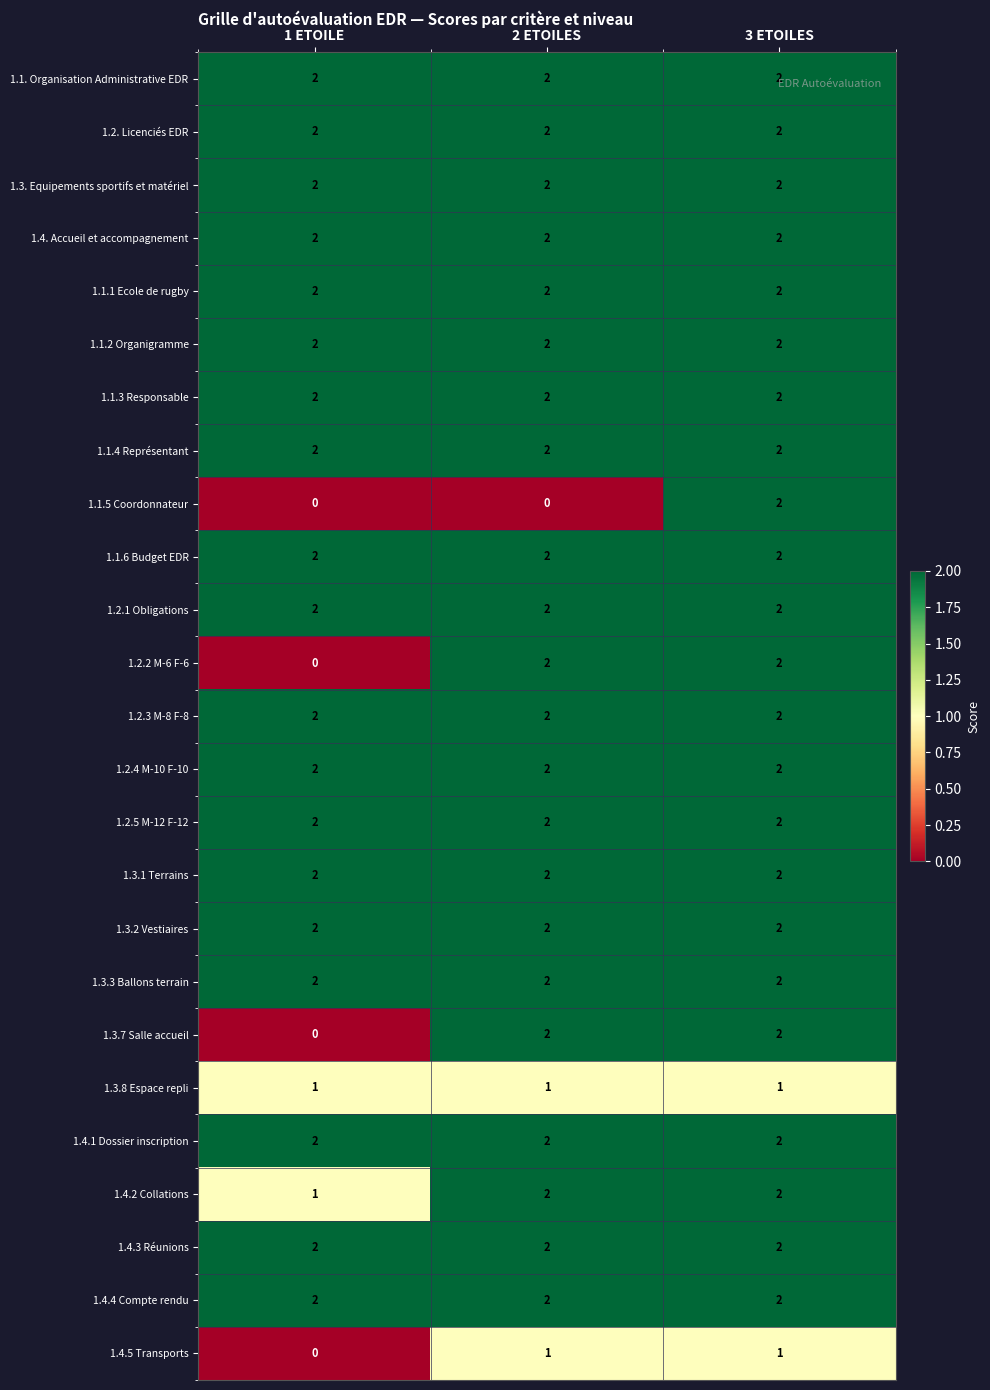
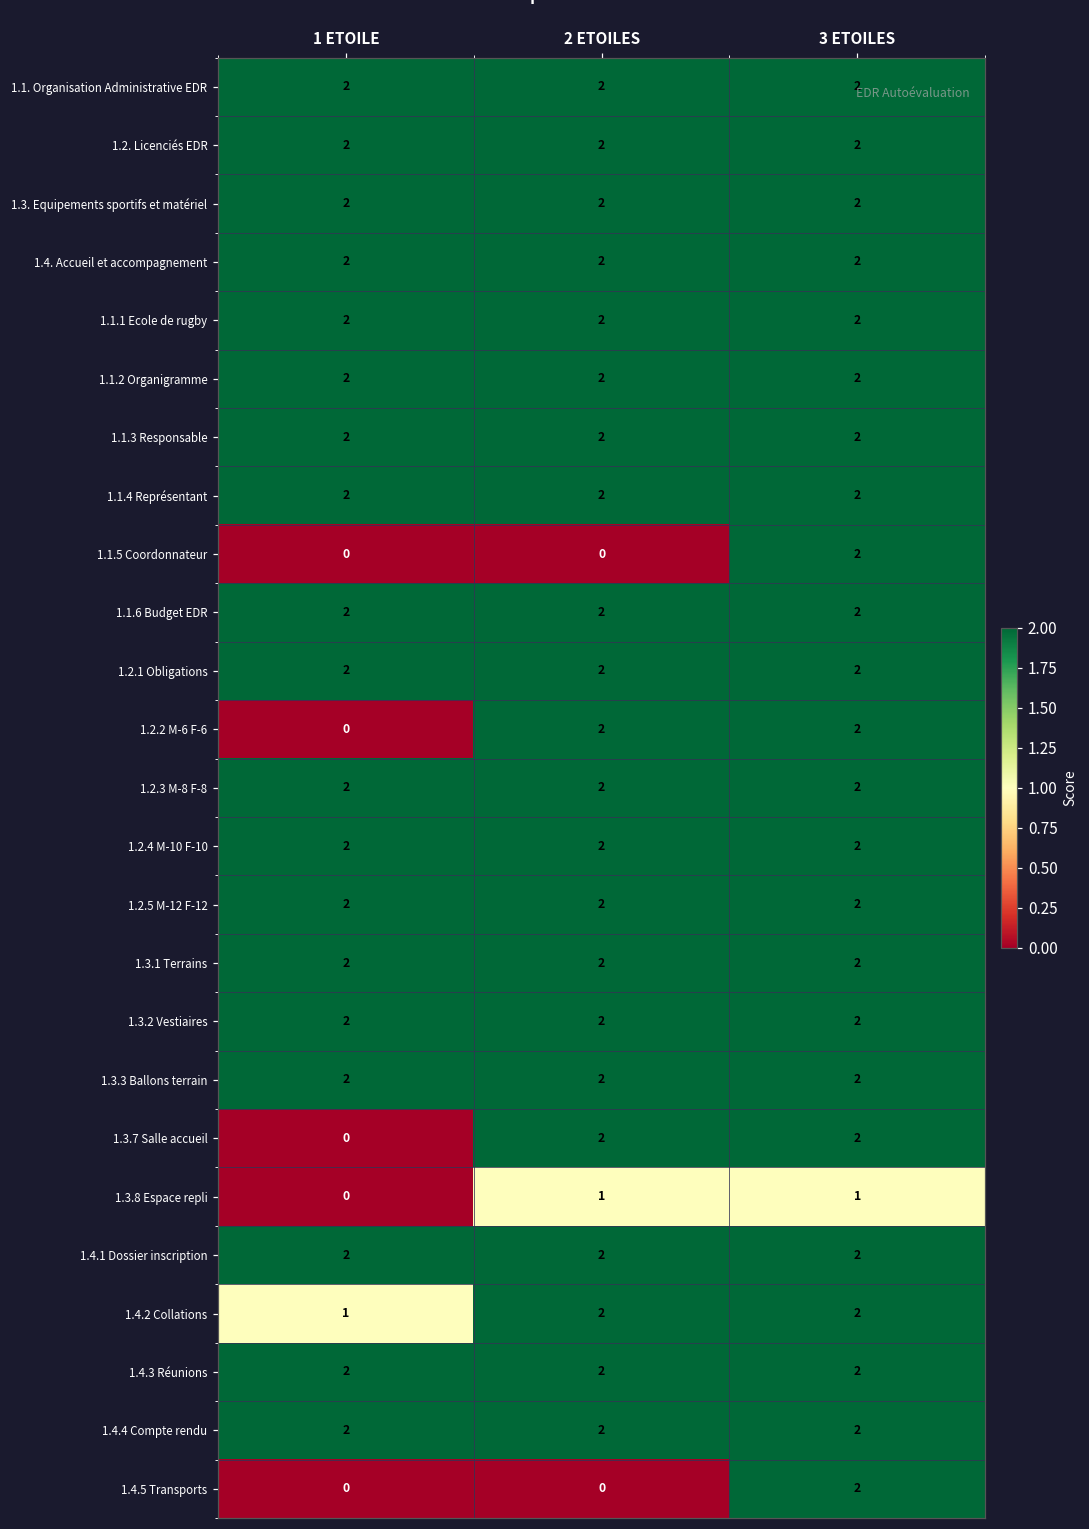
  {
    "1.1. Organisation Administrative EDR": {
      "1 ETOILE": 2,
      "2 ETOILES": 2
    },
    "1.2. Licenciés EDR": {
      "1 ETOILE": 2,
      "2 ETOILES": 2,
      "3 ETOILES": 2
    },
    "1.3. Equipements sportifs et matériel": {
      "1 ETOILE": 2,
      "2 ETOILES": 2,
      "3 ETOILES": 2
    },
    "1.4. Accueil et accompagnement": {
      "1 ETOILE": 2,
      "2 ETOILES": 2,
      "3 ETOILES": 2
    },
    "1.1.1 Ecole de rugby": {
      "1 ETOILE": 2,
      "2 ETOILES": 2,
      "3 ETOILES": 2
    },
    "1.1.2 Organigramme": {
      "1 ETOILE": 2,
      "2 ETOILES": 2,
      "3 ETOILES": 2
    },
    "1.1.3 Responsable": {
      "1 ETOILE": 2,
      "2 ETOILES": 2,
      "3 ETOILES": 2
    },
    "1.1.4 Représentant": {
      "1 ETOILE": 2,
      "2 ETOILES": 2,
      "3 ETOILES": 2
    },
    "1.1.5 Coordonnateur": {
      "1 ETOILE": 0,
      "2 ETOILES": 0,
      "3 ETOILES": 2
    },
    "1.1.6 Budget EDR": {
      "1 ETOILE": 2,
      "2 ETOILES": 2,
      "3 ETOILES": 2
    },
    "1.2.1 Obligations": {
      "1 ETOILE": 2,
      "2 ETOILES": 2,
      "3 ETOILES": 2
    },
    "1.2.2 M-6 F-6": {
      "1 ETOILE": 0,
      "2 ETOILES": 2,
      "3 ETOILES": 2
    },
    "1.2.3 M-8 F-8": {
      "1 ETOILE": 2,
      "2 ETOILES": 2,
      "3 ETOILES": 2
    },
    "1.2.4 M-10 F-10": {
      "1 ETOILE": 2,
      "2 ETOILES": 2,
      "3 ETOILES": 2
    },
    "1.2.5 M-12 F-12": {
      "1 ETOILE": 2,
      "2 ETOILES": 2,
      "3 ETOILES": 2
    },
    "1.3.1 Terrains": {
      "1 ETOILE": 2,
      "2 ETOILES": 2,
      "3 ETOILES": 2
    },
    "1.3.2 Vestiaires": {
      "1 ETOILE": 2,
      "2 ETOILES": 2,
      "3 ETOILES": 2
    },
    "1.3.3 Ballons terrain": {
      "1 ETOILE": 2,
      "2 ETOILES": 2,
      "3 ETOILES": 2
    },
    "1.3.7 Salle accueil": {
      "1 ETOILE": 0,
      "2 ETOILES": 2,
      "3 ETOILES": 2
    },
    "1.3.8 Espace repli": {
-     "1 ETOILE": 1,
+     "1 ETOILE": 0,
      "2 ETOILES": 1,
      "3 ETOILES": 1
    },
    "1.4.1 Dossier inscription": {
      "1 ETOILE": 2,
      "2 ETOILES": 2,
      "3 ETOILES": 2
    },
    "1.4.2 Collations": {
      "1 ETOILE": 1,
      "2 ETOILES": 2,
      "3 ETOILES": 2
    },
    "1.4.3 Réunions": {
      "1 ETOILE": 2,
      "2 ETOILES": 2,
      "3 ETOILES": 2
    },
    "1.4.4 Compte rendu": {
      "1 ETOILE": 2,
      "2 ETOILES": 2,
      "3 ETOILES": 2
    },
    "1.4.5 Transports": {
      "1 ETOILE": 0,
-     "2 ETOILES": 1,
-     "3 ETOILES": 1
+     "2 ETOILES": 0,
+     "3 ETOILES": 2
    }
  }
